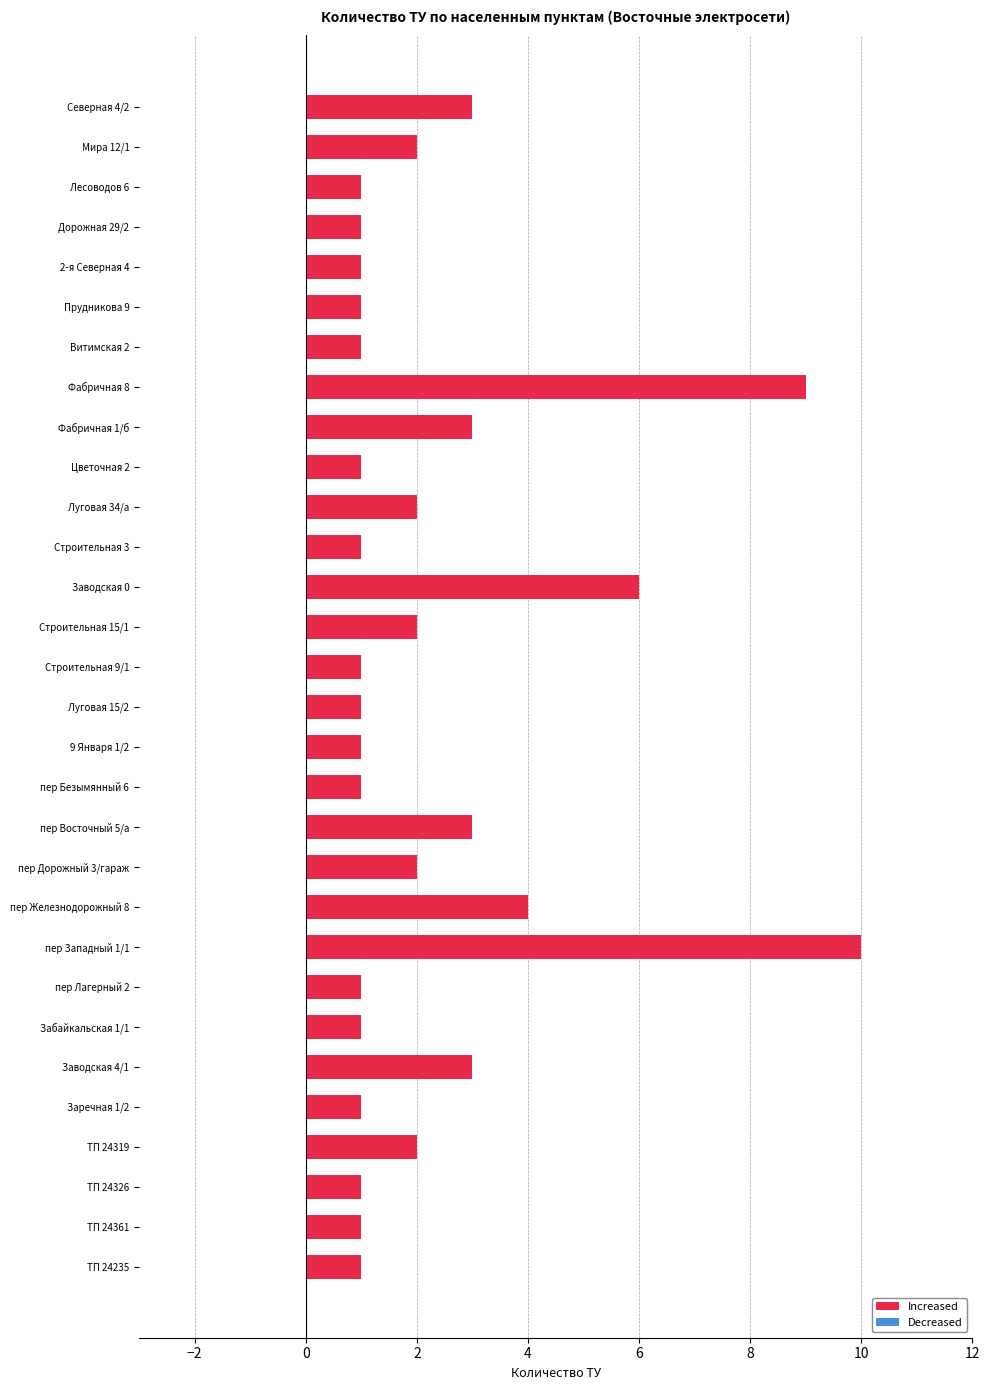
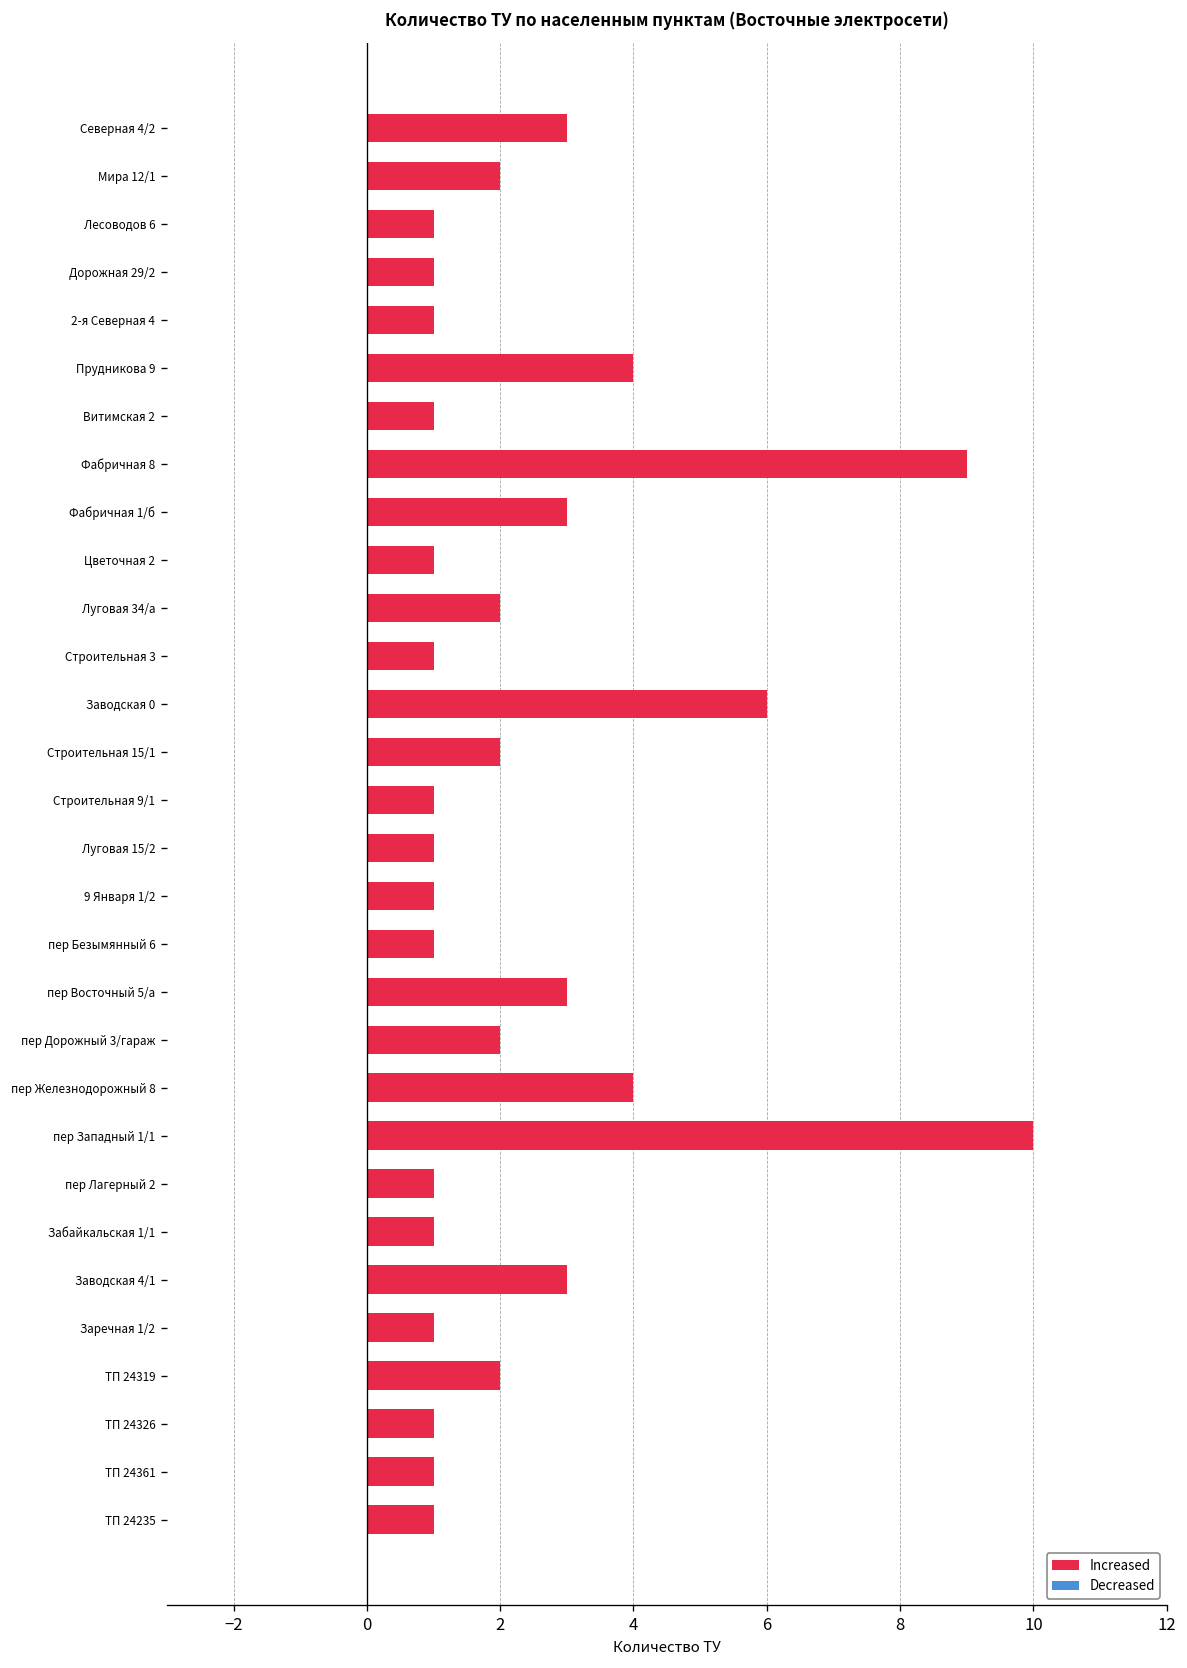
  {
    "Increased": {
      "Северная 4/2": 3,
      "Мира 12/1": 2,
      "Лесоводов 6": 1,
      "Дорожная 29/2": 1,
      "2-я Северная 4": 1,
-     "Прудникова 9": 1,
+     "Прудникова 9": 4,
      "Витимская 2": 1,
      "Фабричная 8": 9,
      "Фабричная 1/б": 3,
      "Цветочная 2": 1,
      "Луговая 34/а": 2,
      "Строительная 3": 1,
      "Заводская 0": 6,
      "Строительная 15/1": 2,
      "Строительная 9/1": 1,
      "Луговая 15/2": 1,
      "9 Января 1/2": 1,
      "пер Безымянный 6": 1,
      "пер Восточный 5/а": 3,
      "пер Дорожный 3/гараж": 2,
      "пер Железнодорожный 8": 4,
      "пер Западный 1/1": 10,
      "пер Лагерный 2": 1,
      "Забайкальская 1/1": 1,
      "Заводская 4/1": 3,
      "Заречная 1/2": 1,
      "ТП 24319": 2,
      "ТП 24326": 1,
      "ТП 24361": 1,
      "ТП 24235": 1
    },
    "Decreased": {
      "Северная 4/2": 0,
      "Мира 12/1": 0,
      "Лесоводов 6": 0,
      "Дорожная 29/2": 0,
      "2-я Северная 4": 0,
      "Прудникова 9": 0,
      "Витимская 2": 0,
      "Фабричная 8": 0,
      "Фабричная 1/б": 0,
      "Цветочная 2": 0,
      "Луговая 34/а": 0,
      "Строительная 3": 0,
      "Заводская 0": 0,
      "Строительная 15/1": 0,
      "Строительная 9/1": 0,
      "Луговая 15/2": 0,
      "9 Января 1/2": 0,
      "пер Безымянный 6": 0,
      "пер Восточный 5/а": 0,
      "пер Дорожный 3/гараж": 0,
      "пер Железнодорожный 8": 0,
      "пер Западный 1/1": 0,
      "пер Лагерный 2": 0,
      "Забайкальская 1/1": 0,
      "Заводская 4/1": 0,
      "Заречная 1/2": 0,
      "ТП 24319": 0,
      "ТП 24326": 0,
      "ТП 24361": 0,
      "ТП 24235": 0
    }
  }
